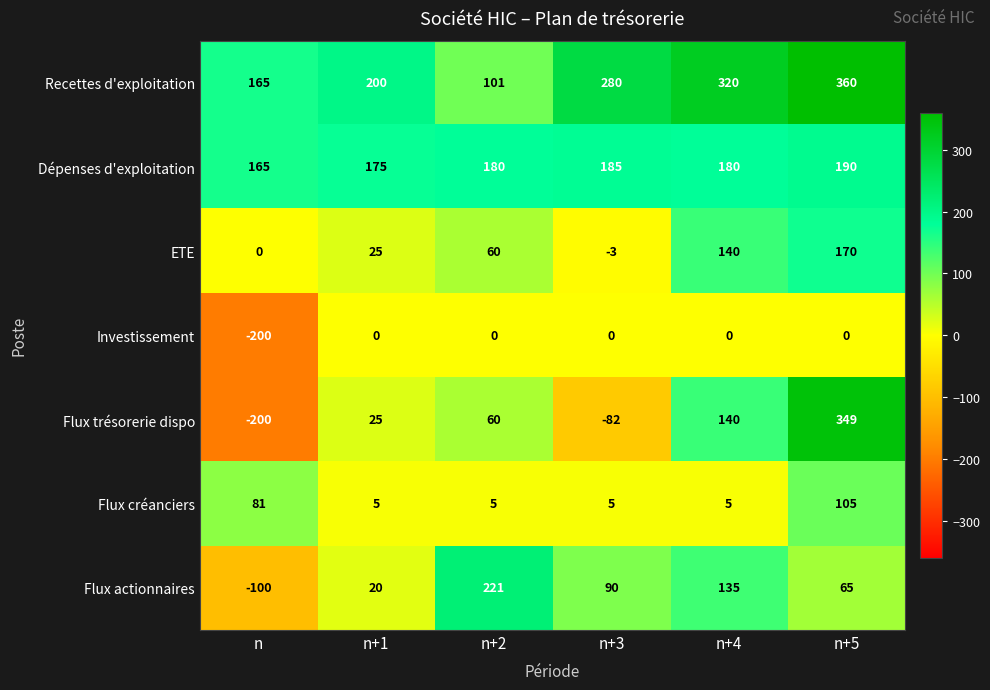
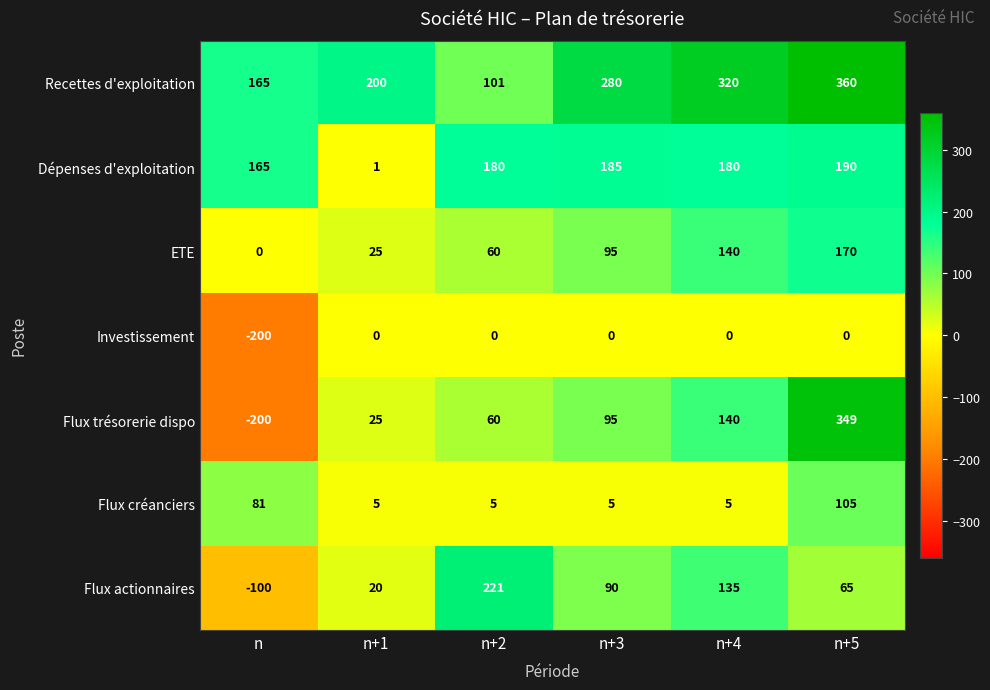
  {
    "Recettes d'exploitation": {
      "n": 165,
      "n+1": 200,
      "n+2": 101,
      "n+3": 280,
      "n+4": 320,
      "n+5": 360
    },
    "Dépenses d'exploitation": {
      "n": 165,
-     "n+1": 175,
+     "n+1": 1,
      "n+2": 180,
      "n+3": 185,
      "n+4": 180,
      "n+5": 190
    },
    "ETE": {
      "n": 0,
      "n+1": 25,
      "n+2": 60,
-     "n+3": -3,
+     "n+3": 95,
      "n+4": 140,
      "n+5": 170
    },
    "Investissement": {
      "n": -200,
      "n+1": 0,
      "n+2": 0,
      "n+3": 0,
      "n+4": 0,
      "n+5": 0
    },
    "Flux trésorerie dispo": {
      "n": -200,
      "n+1": 25,
      "n+2": 60,
-     "n+3": -82,
+     "n+3": 95,
      "n+4": 140,
      "n+5": 349
    },
    "Flux créanciers": {
      "n": 81,
      "n+1": 5,
      "n+2": 5,
      "n+3": 5,
      "n+4": 5,
      "n+5": 105
    },
    "Flux actionnaires": {
      "n": -100,
      "n+1": 20,
      "n+2": 221,
      "n+3": 90,
      "n+4": 135,
      "n+5": 65
    }
  }
